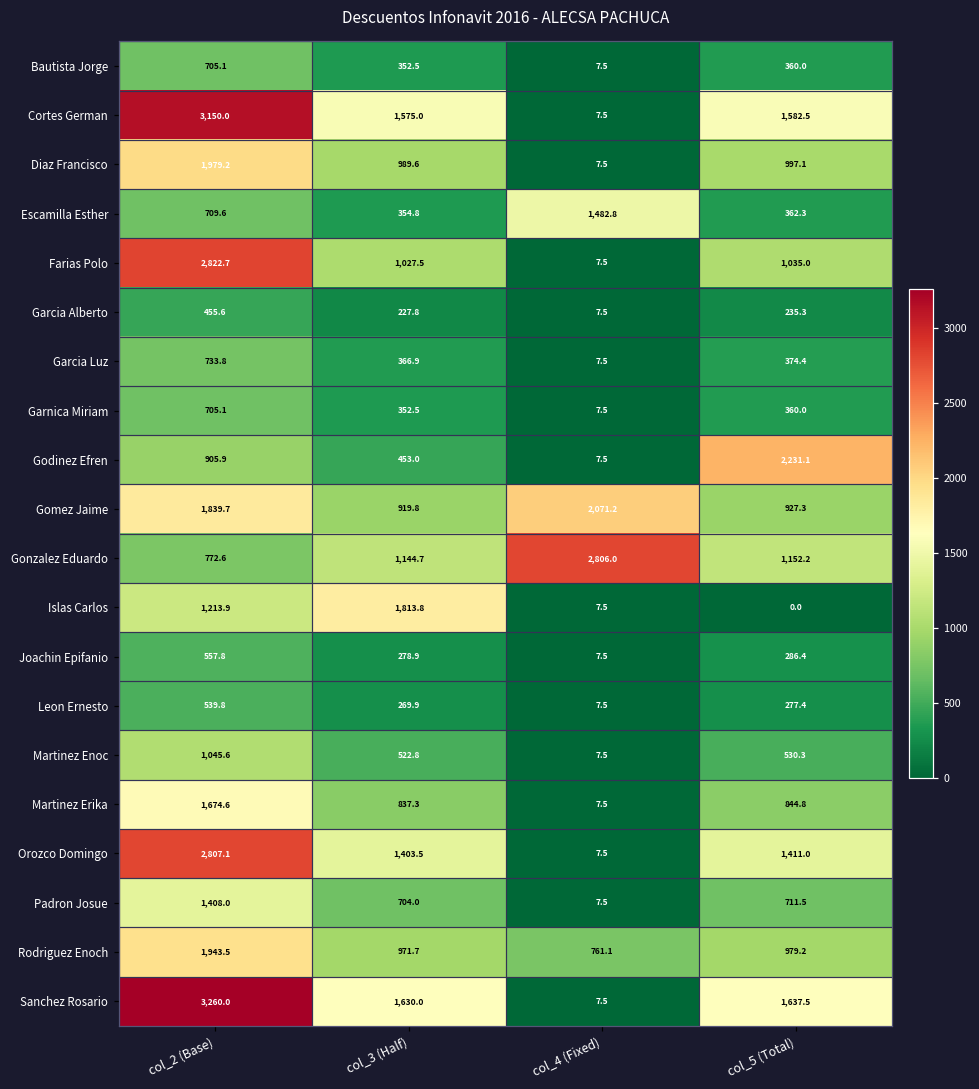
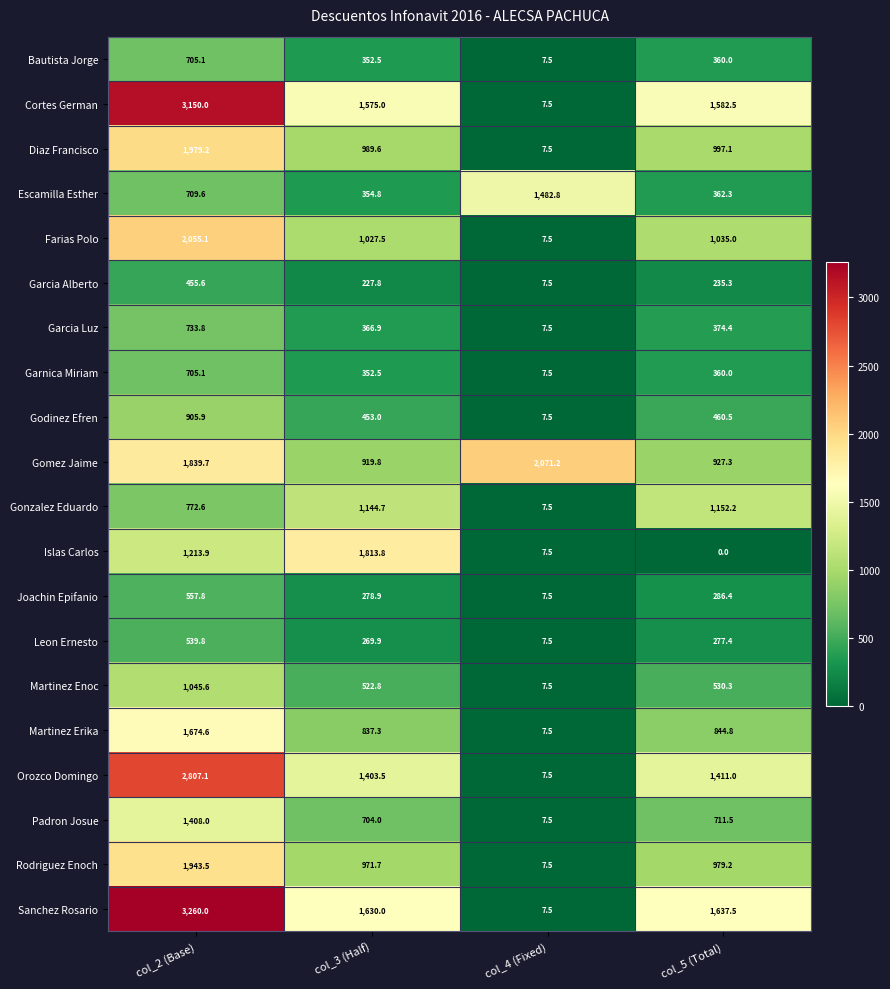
  {
    "Bautista Jorge": {
      "col_2 (Base)": "705.1",
      "col_3 (Half)": "352.5",
      "col_4 (Fixed)": "7.5",
      "col_5 (Total)": "360.0"
    },
    "Cortes German": {
      "col_2 (Base)": "3,150.0",
      "col_3 (Half)": "1,575.0",
      "col_4 (Fixed)": "7.5",
      "col_5 (Total)": "1,582.5"
    },
    "Diaz Francisco": {
      "col_2 (Base)": "1,979.2",
      "col_3 (Half)": "989.6",
      "col_4 (Fixed)": "7.5",
      "col_5 (Total)": "997.1"
    },
    "Escamilla Esther": {
      "col_2 (Base)": "709.6",
      "col_3 (Half)": "354.8",
      "col_4 (Fixed)": "1,482.8",
      "col_5 (Total)": "362.3"
    },
    "Farias Polo": {
-     "col_2 (Base)": "2,822.7",
+     "col_2 (Base)": "2,055.1",
      "col_3 (Half)": "1,027.5",
      "col_4 (Fixed)": "7.5",
      "col_5 (Total)": "1,035.0"
    },
    "Garcia Alberto": {
      "col_2 (Base)": "455.6",
      "col_3 (Half)": "227.8",
      "col_4 (Fixed)": "7.5",
      "col_5 (Total)": "235.3"
    },
    "Garcia Luz": {
      "col_2 (Base)": "733.8",
      "col_3 (Half)": "366.9",
      "col_4 (Fixed)": "7.5",
      "col_5 (Total)": "374.4"
    },
    "Garnica Miriam": {
      "col_2 (Base)": "705.1",
      "col_3 (Half)": "352.5",
      "col_4 (Fixed)": "7.5",
      "col_5 (Total)": "360.0"
    },
    "Godinez Efren": {
      "col_2 (Base)": "905.9",
      "col_3 (Half)": "453.0",
      "col_4 (Fixed)": "7.5",
-     "col_5 (Total)": "2,231.1"
+     "col_5 (Total)": "460.5"
    },
    "Gomez Jaime": {
      "col_2 (Base)": "1,839.7",
      "col_3 (Half)": "919.8",
      "col_4 (Fixed)": "2,071.2",
      "col_5 (Total)": "927.3"
    },
    "Gonzalez Eduardo": {
      "col_2 (Base)": "772.6",
      "col_3 (Half)": "1,144.7",
-     "col_4 (Fixed)": "2,806.0",
+     "col_4 (Fixed)": "7.5",
      "col_5 (Total)": "1,152.2"
    },
    "Islas Carlos": {
      "col_2 (Base)": "1,213.9",
      "col_3 (Half)": "1,813.8",
      "col_4 (Fixed)": "7.5",
      "col_5 (Total)": "0.0"
    },
    "Joachin Epifanio": {
      "col_2 (Base)": "557.8",
      "col_3 (Half)": "278.9",
      "col_4 (Fixed)": "7.5",
      "col_5 (Total)": "286.4"
    },
    "Leon Ernesto": {
      "col_2 (Base)": "539.8",
      "col_3 (Half)": "269.9",
      "col_4 (Fixed)": "7.5",
      "col_5 (Total)": "277.4"
    },
    "Martinez Enoc": {
      "col_2 (Base)": "1,045.6",
      "col_3 (Half)": "522.8",
      "col_4 (Fixed)": "7.5",
      "col_5 (Total)": "530.3"
    },
    "Martinez Erika": {
      "col_2 (Base)": "1,674.6",
      "col_3 (Half)": "837.3",
      "col_4 (Fixed)": "7.5",
      "col_5 (Total)": "844.8"
    },
    "Orozco Domingo": {
      "col_2 (Base)": "2,807.1",
      "col_3 (Half)": "1,403.5",
      "col_4 (Fixed)": "7.5",
      "col_5 (Total)": "1,411.0"
    },
    "Padron Josue": {
      "col_2 (Base)": "1,408.0",
      "col_3 (Half)": "704.0",
      "col_4 (Fixed)": "7.5",
      "col_5 (Total)": "711.5"
    },
    "Rodriguez Enoch": {
      "col_2 (Base)": "1,943.5",
      "col_3 (Half)": "971.7",
-     "col_4 (Fixed)": "761.1",
+     "col_4 (Fixed)": "7.5",
      "col_5 (Total)": "979.2"
    },
    "Sanchez Rosario": {
      "col_2 (Base)": "3,260.0",
      "col_3 (Half)": "1,630.0",
      "col_4 (Fixed)": "7.5",
      "col_5 (Total)": "1,637.5"
    }
  }
